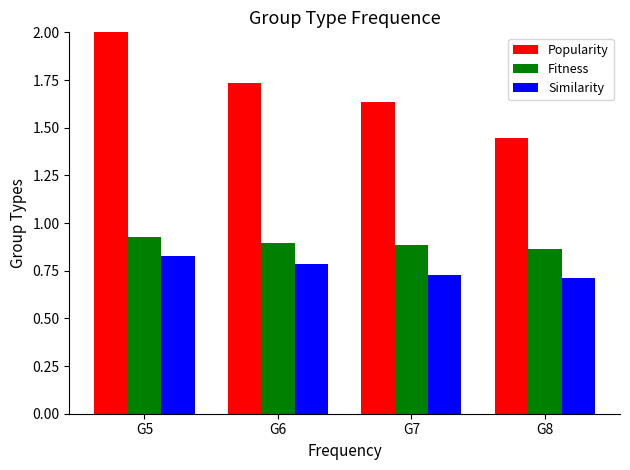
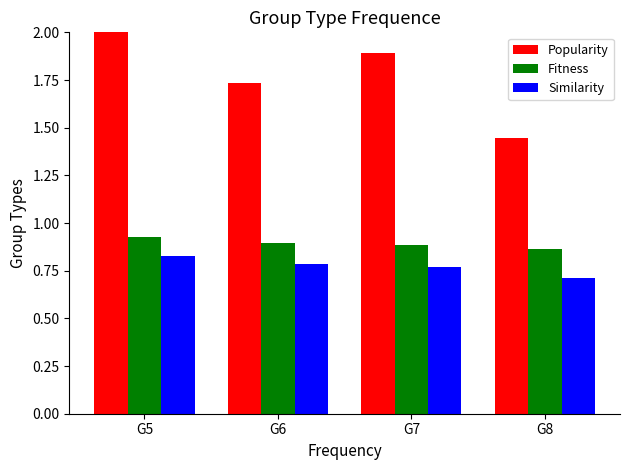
  {
    "Popularity": {
      "G5": 2.00,
      "G6": 1.73,
-     "G7": 1.63,
+     "G7": 1.89,
      "G8": 1.45
    },
    "Fitness": {
      "G5": 0.93,
      "G6": 0.89,
      "G7": 0.89,
      "G8": 0.86
    },
    "Similarity": {
      "G5": 0.83,
      "G6": 0.78,
-     "G7": 0.73,
+     "G7": 0.77,
      "G8": 0.71
    }
  }
